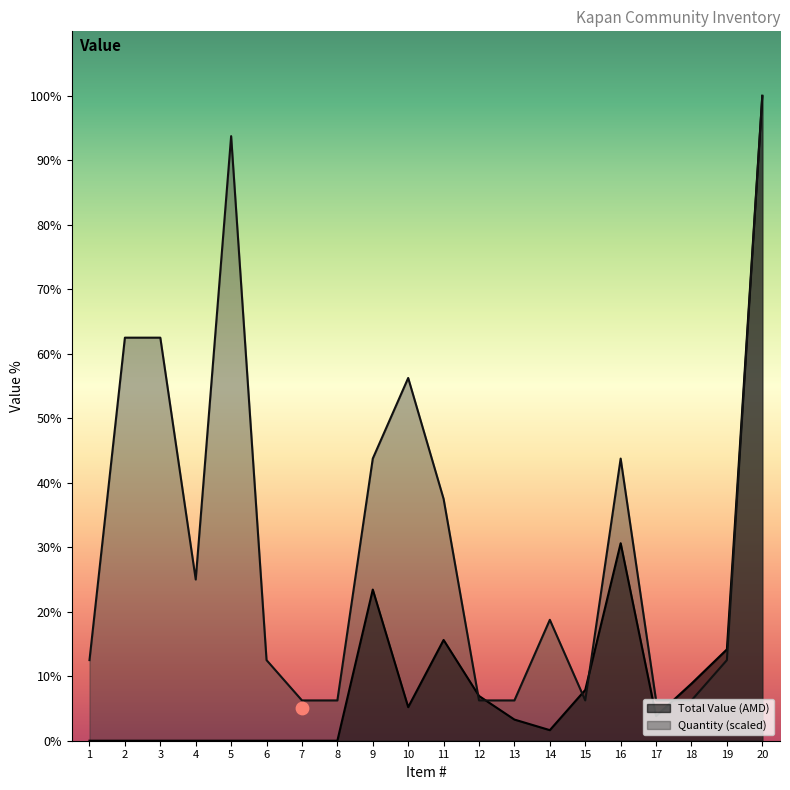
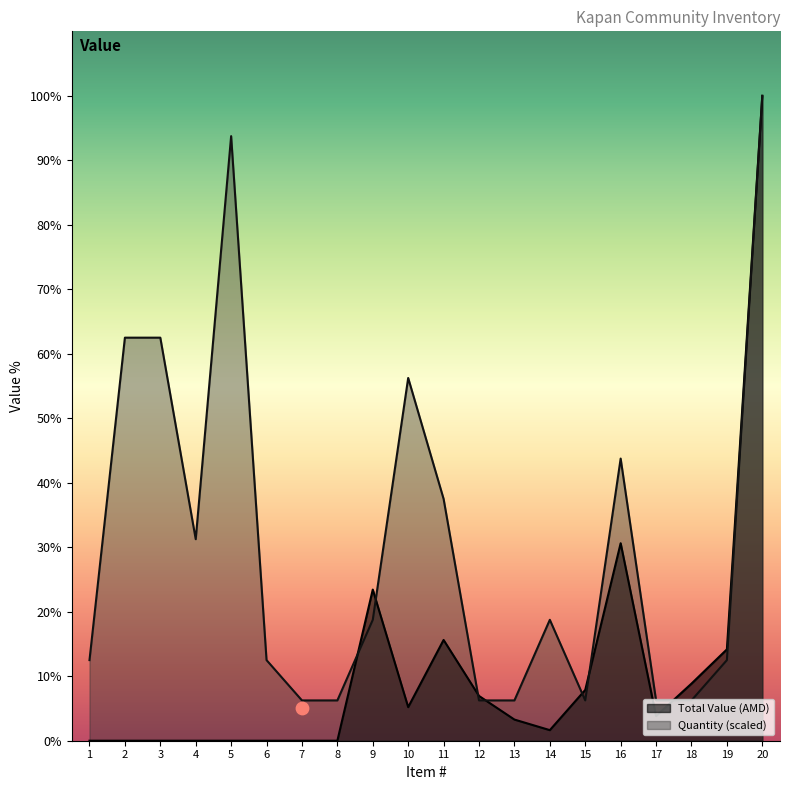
  {
    "Total Value (AMD)": {
      "1": "0%",
      "2": "0%",
      "3": "0%",
      "4": "0%",
      "5": "0%",
      "6": "0%",
      "7": "0%",
      "8": "0%",
      "9": "23%",
      "10": "5%",
      "11": "16%",
      "12": "7%",
      "13": "3%",
      "14": "2%",
      "15": "8%",
      "16": "31%",
      "18": "9%",
      "19": "14%"
    },
    "Quantity (scaled)": {
      "1": "13%",
      "2": "63%",
      "3": "63%",
-     "4": "25%",
+     "4": "31%",
      "5": "94%",
      "6": "13%",
      "7": "6%",
      "8": "6%",
-     "9": "44%",
+     "9": "19%",
      "10": "56%",
      "11": "38%",
      "12": "6%",
      "13": "6%",
      "14": "19%",
      "15": "6%",
      "16": "44%",
      "19": "13%"
    }
  }
